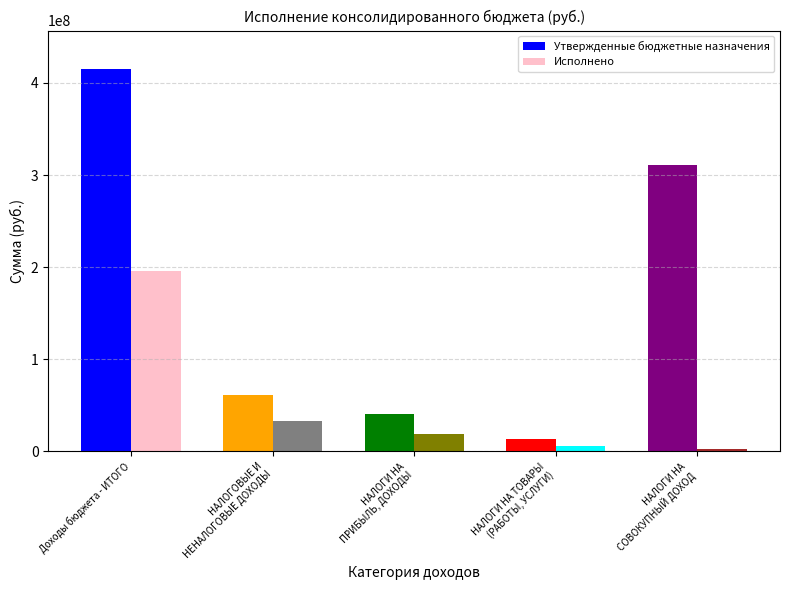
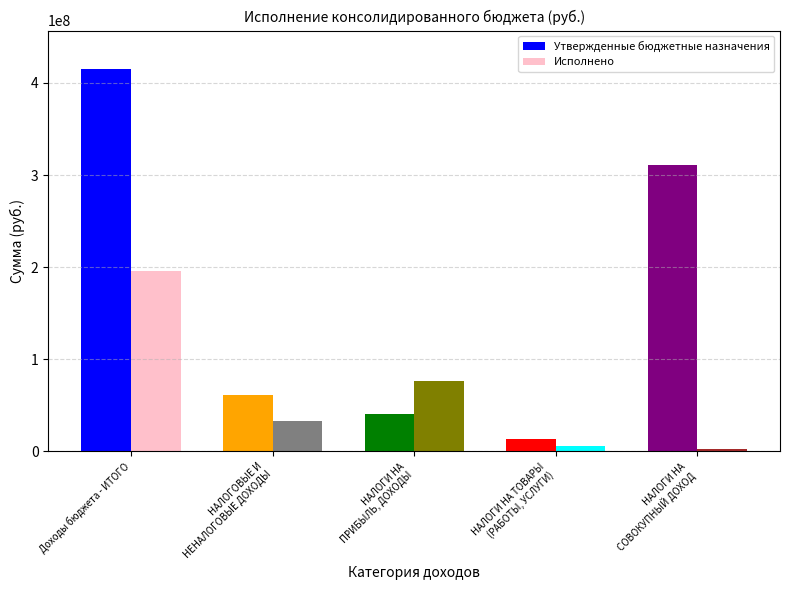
  {
    "Утвержденные бюджетные назначения": {
      "Доходы бюджета - ИТОГО": 420000000,
      "НАЛОГОВЫЕ И НЕНАЛОГОВЫЕ ДОХОДЫ": 60000000,
      "НАЛОГИ НА ПРИБЫЛЬ, ДОХОДЫ": 40000000,
      "НАЛОГИ НА ТОВАРЫ (РАБОТЫ, УСЛУГИ)": 10000000,
      "НАЛОГИ НА СОВОКУПНЫЙ ДОХОД": 310000000
    },
    "Исполнено": {
      "Доходы бюджета - ИТОГО": 200000000,
      "НАЛОГОВЫЕ И НЕНАЛОГОВЫЕ ДОХОДЫ": 30000000,
-     "НАЛОГИ НА ПРИБЫЛЬ, ДОХОДЫ": 20000000,
+     "НАЛОГИ НА ПРИБЫЛЬ, ДОХОДЫ": 80000000,
      "НАЛОГИ НА ТОВАРЫ (РАБОТЫ, УСЛУГИ)": 10000000,
      "НАЛОГИ НА СОВОКУПНЫЙ ДОХОД": 0
    }
  }
